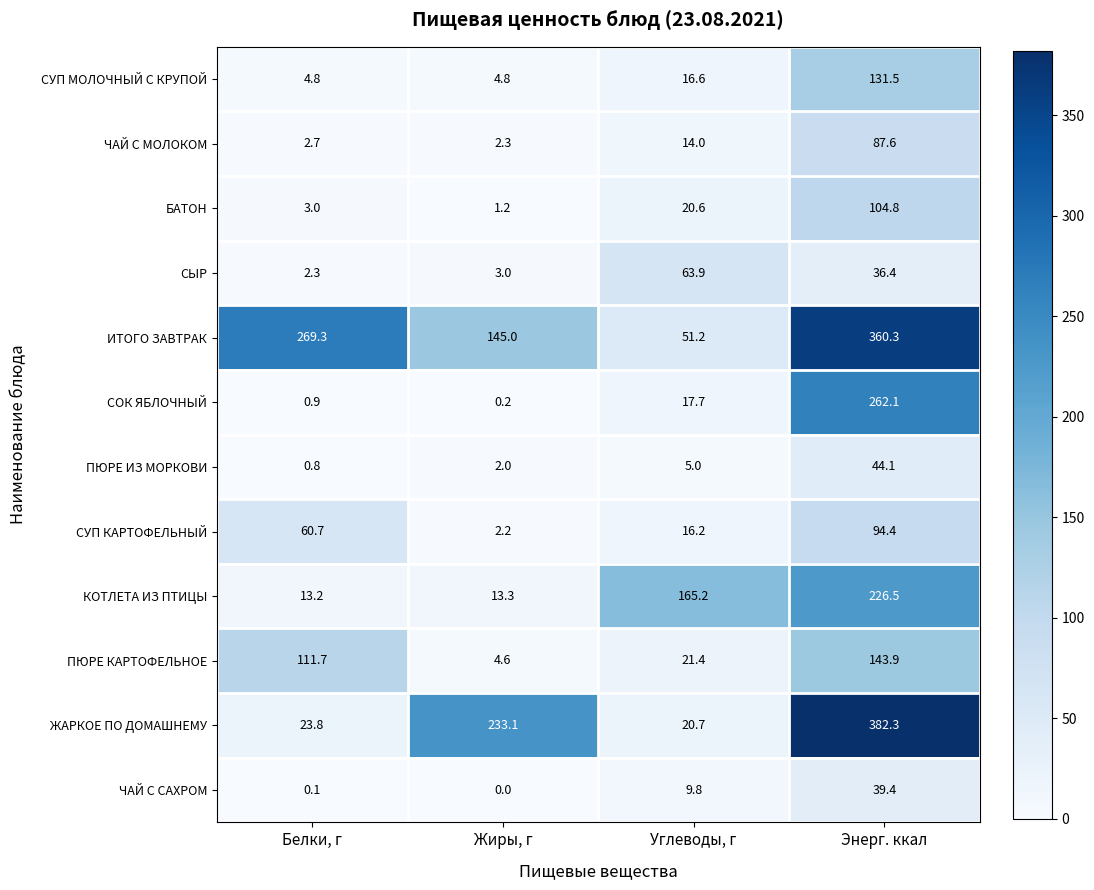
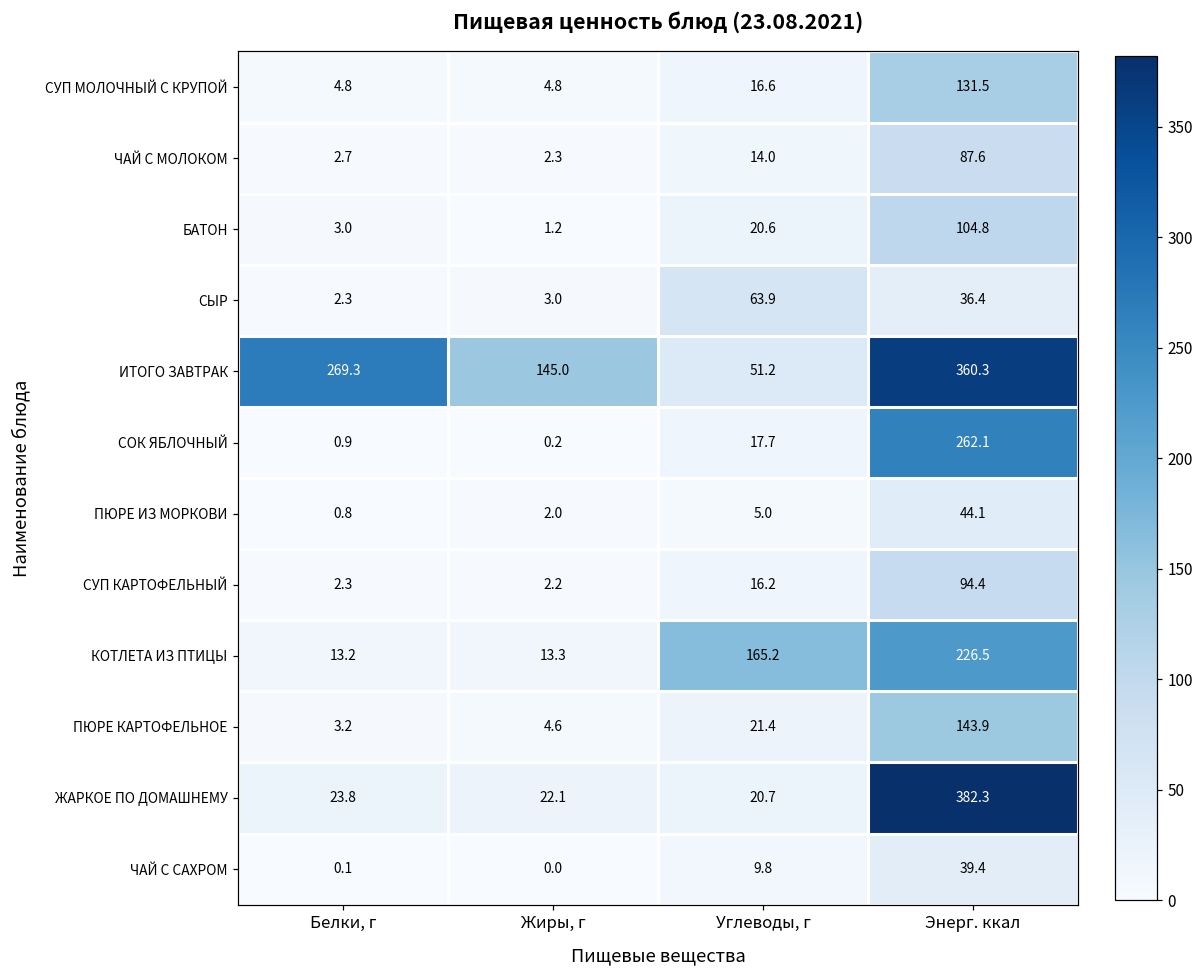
  {
    "СУП МОЛОЧНЫЙ С КРУПОЙ": {
      "Белки, г": 4.8,
      "Жиры, г": 4.8,
      "Углеводы, г": 16.6,
      "Энерг. ккал": 131.5
    },
    "ЧАЙ С МОЛОКОМ": {
      "Белки, г": 2.7,
      "Жиры, г": 2.3,
      "Углеводы, г": 14.0,
      "Энерг. ккал": 87.6
    },
    "БАТОН": {
      "Белки, г": 3.0,
      "Жиры, г": 1.2,
      "Углеводы, г": 20.6,
      "Энерг. ккал": 104.8
    },
    "СЫР": {
      "Белки, г": 2.3,
      "Жиры, г": 3.0,
      "Углеводы, г": 63.9,
      "Энерг. ккал": 36.4
    },
    "ИТОГО ЗАВТРАК": {
      "Белки, г": 269.3,
      "Жиры, г": 145.0,
      "Углеводы, г": 51.2,
      "Энерг. ккал": 360.3
    },
    "СОК ЯБЛОЧНЫЙ": {
      "Белки, г": 0.9,
      "Жиры, г": 0.2,
      "Углеводы, г": 17.7,
      "Энерг. ккал": 262.1
    },
    "ПЮРЕ ИЗ МОРКОВИ": {
      "Белки, г": 0.8,
      "Жиры, г": 2.0,
      "Углеводы, г": 5.0,
      "Энерг. ккал": 44.1
    },
    "СУП КАРТОФЕЛЬНЫЙ": {
-     "Белки, г": 60.7,
+     "Белки, г": 2.3,
      "Жиры, г": 2.2,
      "Углеводы, г": 16.2,
      "Энерг. ккал": 94.4
    },
    "КОТЛЕТА ИЗ ПТИЦЫ": {
      "Белки, г": 13.2,
      "Жиры, г": 13.3,
      "Углеводы, г": 165.2,
      "Энерг. ккал": 226.5
    },
    "ПЮРЕ КАРТОФЕЛЬНОЕ": {
-     "Белки, г": 111.7,
+     "Белки, г": 3.2,
      "Жиры, г": 4.6,
      "Углеводы, г": 21.4,
      "Энерг. ккал": 143.9
    },
    "ЖАРКОЕ ПО ДОМАШНЕМУ": {
      "Белки, г": 23.8,
-     "Жиры, г": 233.1,
+     "Жиры, г": 22.1,
      "Углеводы, г": 20.7,
      "Энерг. ккал": 382.3
    },
    "ЧАЙ С САХРОМ": {
      "Белки, г": 0.1,
      "Жиры, г": 0.0,
      "Углеводы, г": 9.8,
      "Энерг. ккал": 39.4
    }
  }
